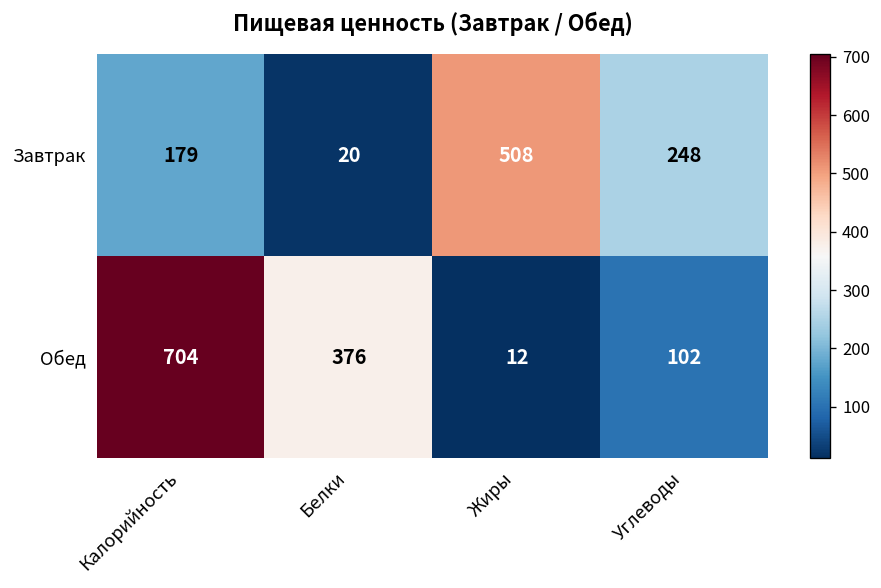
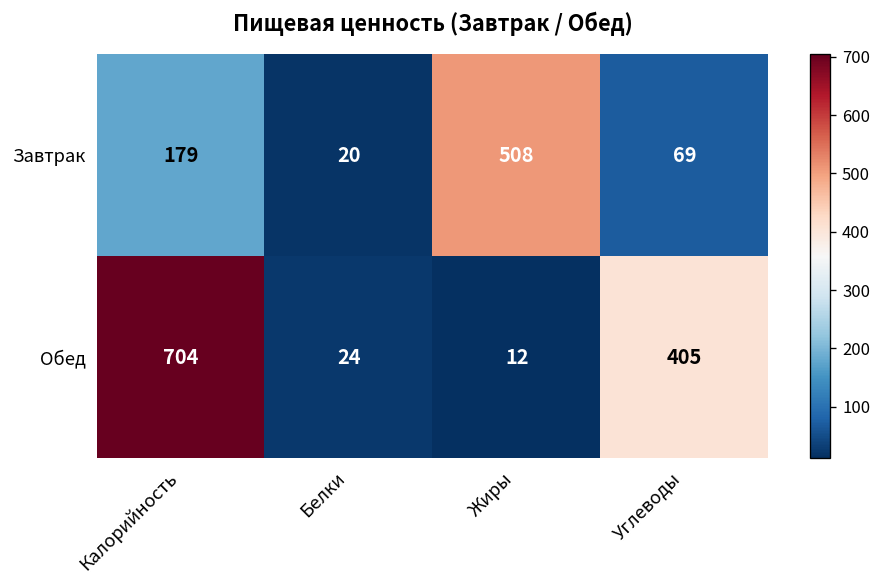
  {
    "Завтрак": {
      "Калорийность": 179,
      "Белки": 20,
      "Жиры": 508,
-     "Углеводы": 248
+     "Углеводы": 69
    },
    "Обед": {
      "Калорийность": 704,
-     "Белки": 376,
+     "Белки": 24,
      "Жиры": 12,
-     "Углеводы": 102
+     "Углеводы": 405
    }
  }
